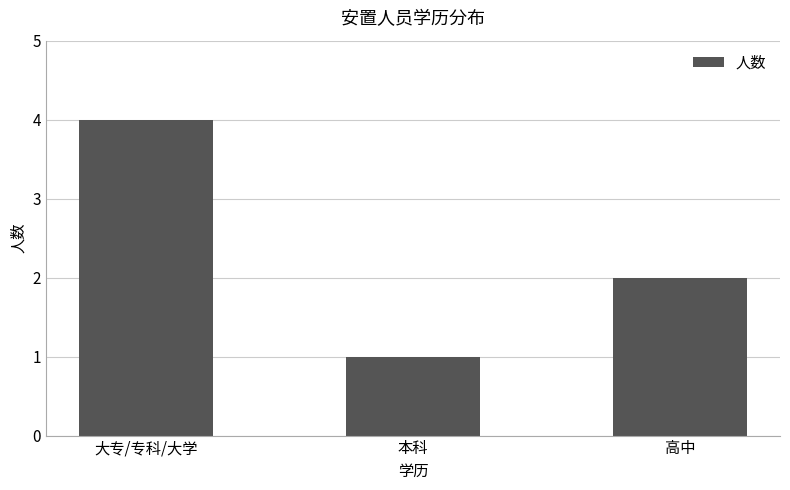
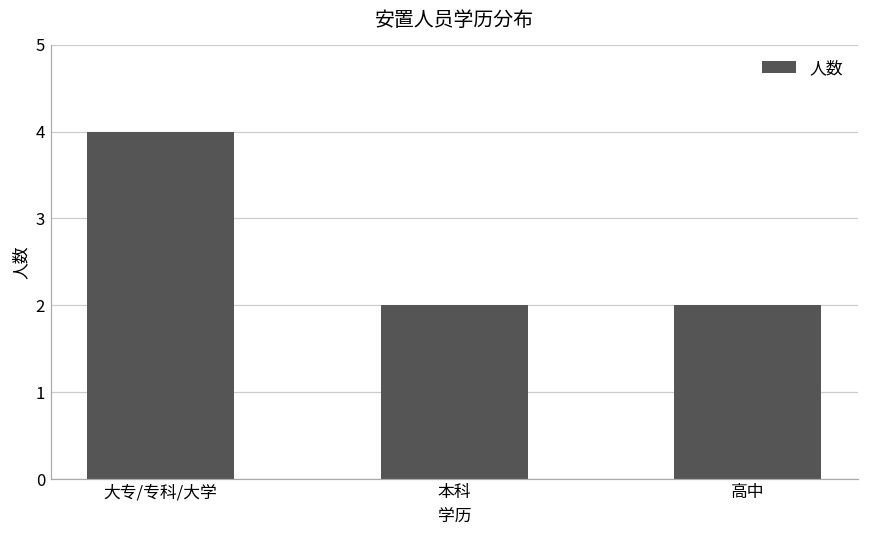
  {
    "大专/专科/大学": 4,
-   "本科": 1,
+   "本科": 2,
    "高中": 2
  }
